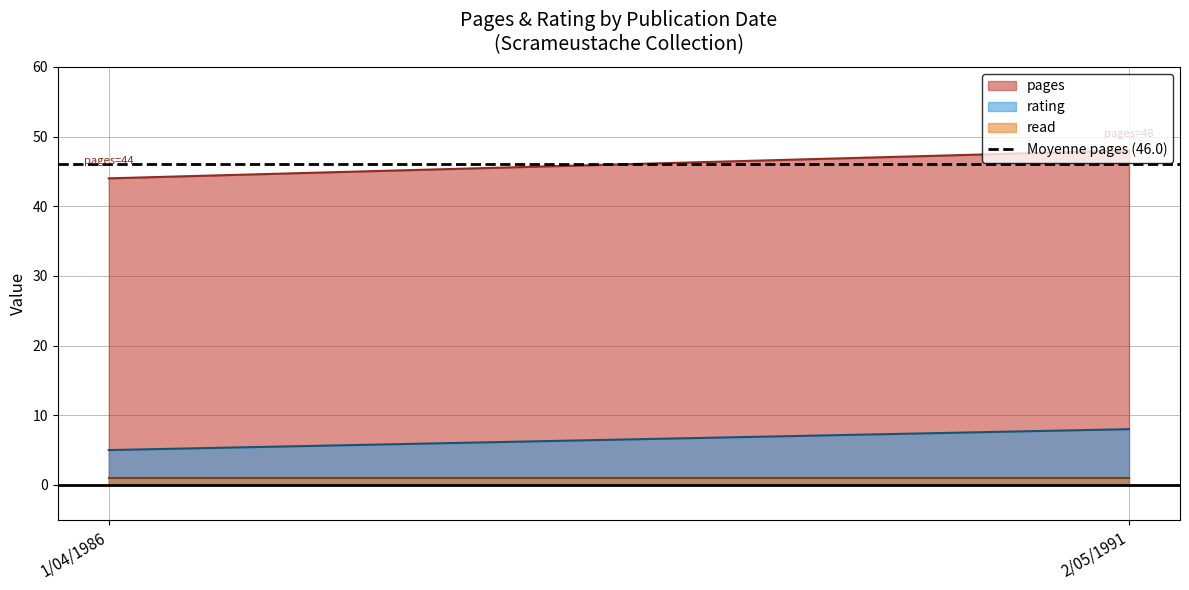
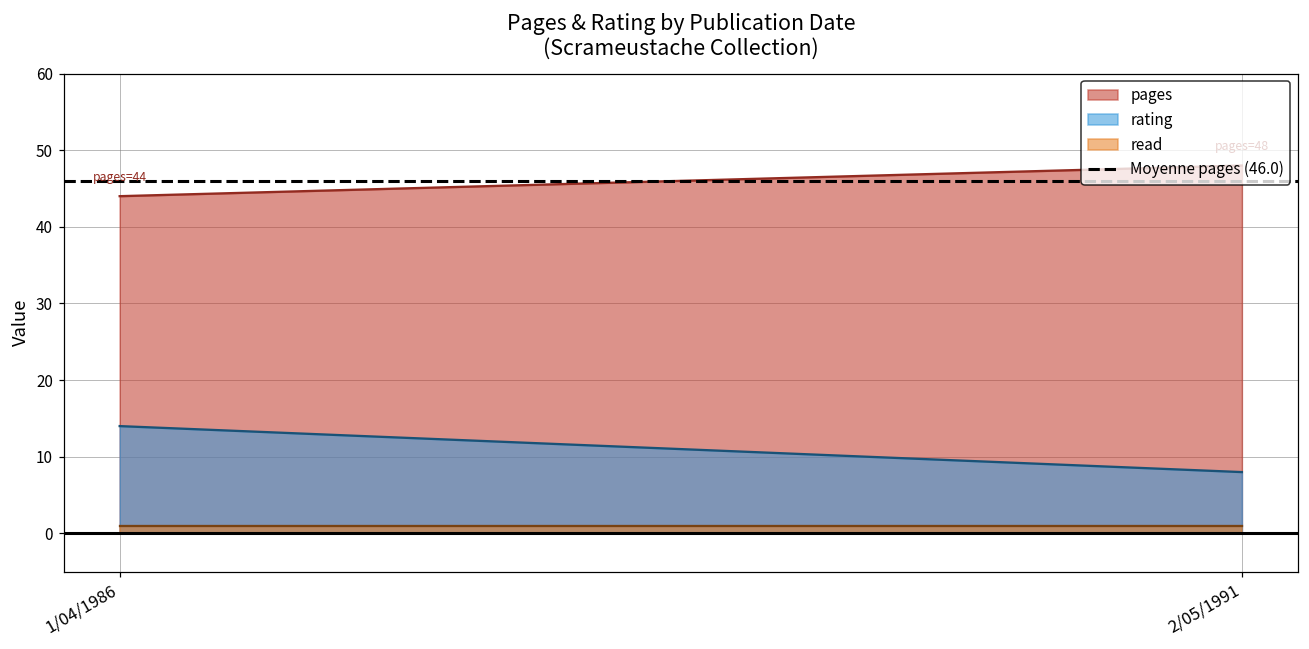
  {
    "pages": {
      "1/04/1986": 44
    },
    "rating": {
-     "1/04/1986": 5,
+     "1/04/1986": 14,
      "2/05/1991": 8
    },
    "read": {
      "1/04/1986": 1,
      "2/05/1991": 1
    }
  }
